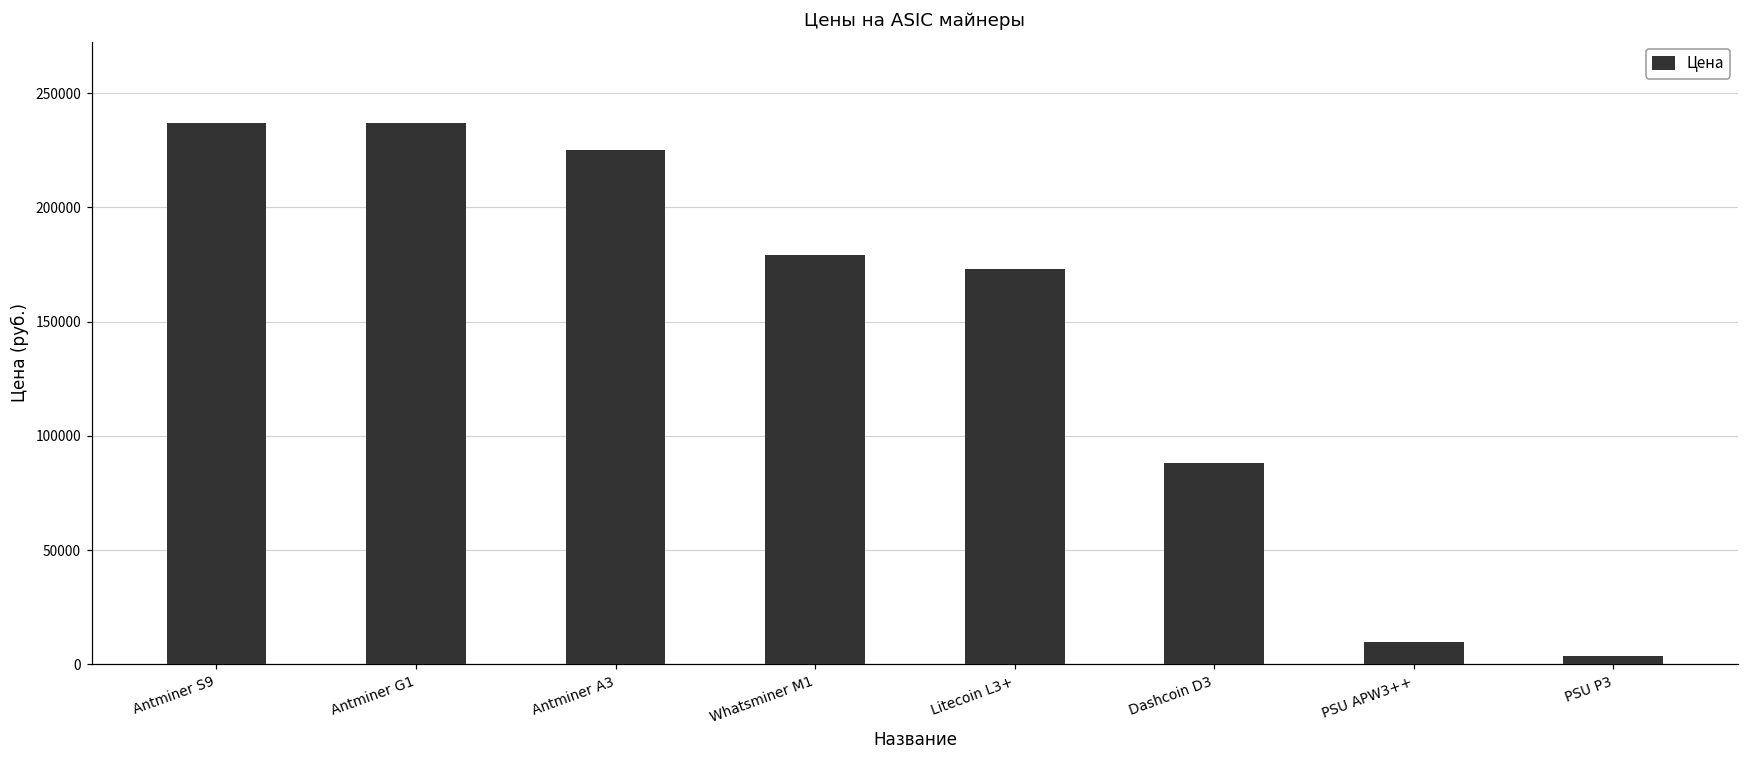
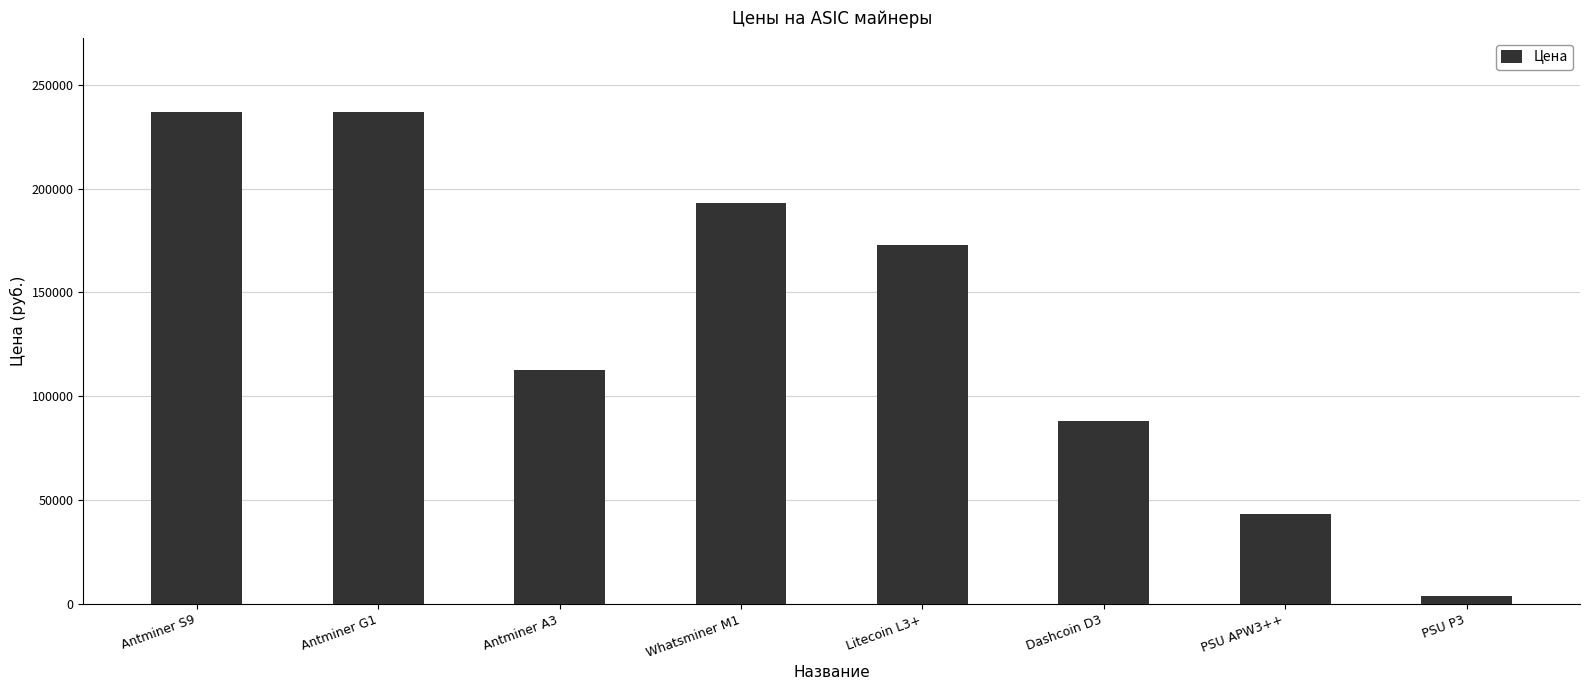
  {
    "Antminer S9": 237000,
    "Antminer G1": 237000,
-   "Antminer A3": 225000,
-   "Whatsminer M1": 179000,
+   "Antminer A3": 112000,
+   "Whatsminer M1": 193000,
    "Litecoin L3+": 173000,
    "Dashcoin D3": 88000,
-   "PSU APW3++": 10000,
+   "PSU APW3++": 43000,
    "PSU P3": 4000
  }
